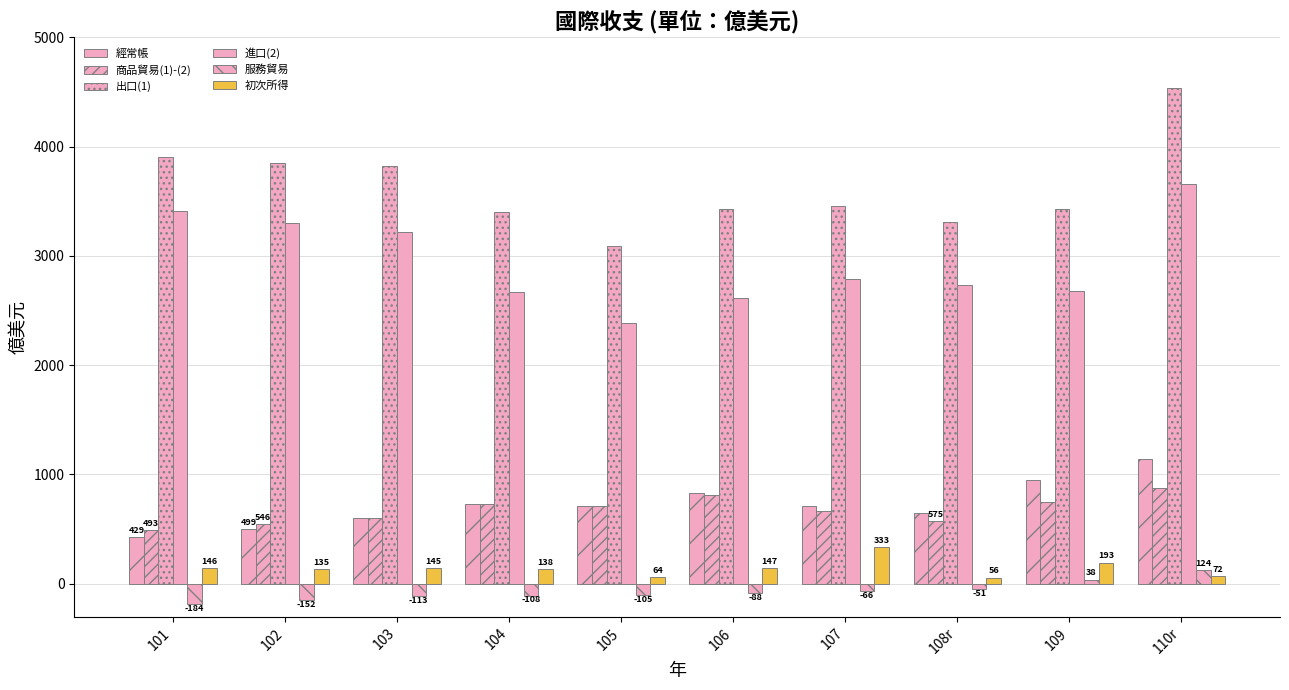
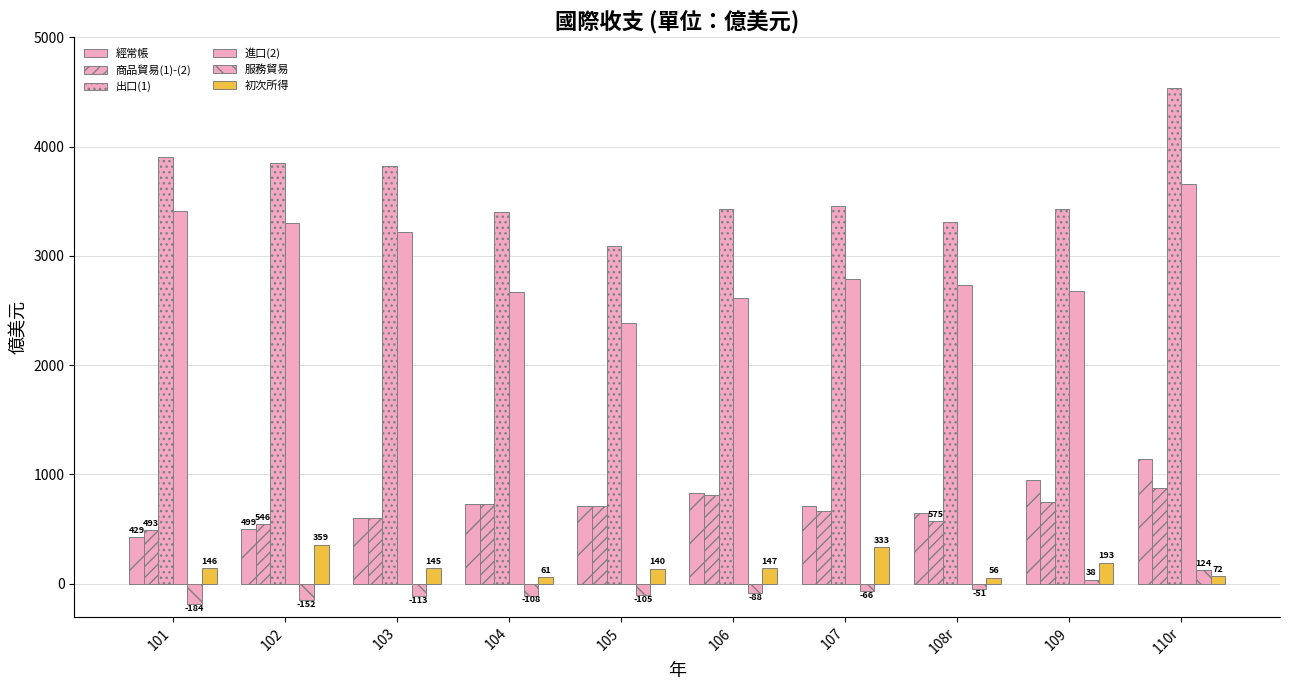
  {
    "初次所得": {
      "101": 146,
-     "102": 135,
+     "102": 359,
      "103": 145,
-     "104": 138,
-     "105": 64,
+     "104": 61,
+     "105": 140,
      "106": 147,
      "107": 333,
      "108r": 56,
      "109": 193,
      "110r": 72
    }
  }
